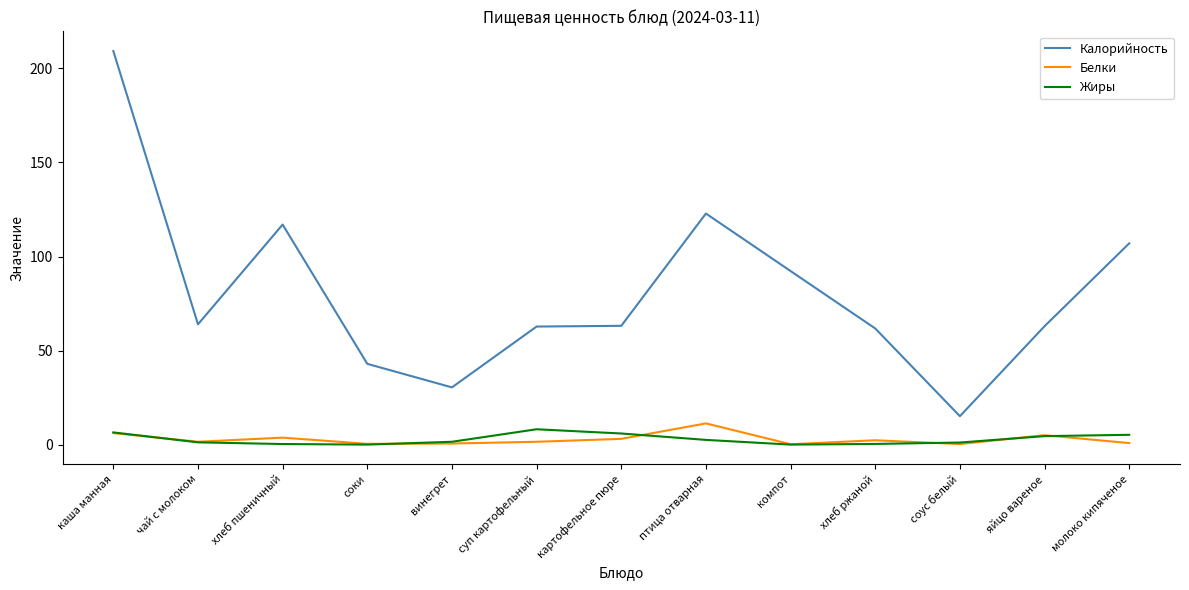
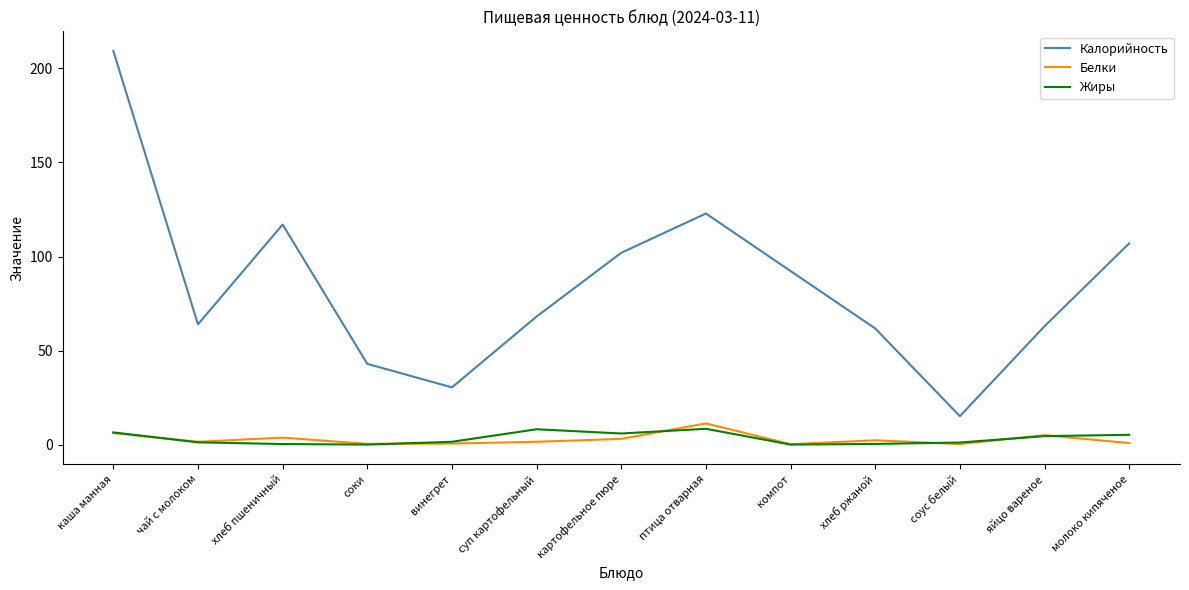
  {
    "Калорийность": {
      "каша манная": 209,
      "чай с молоком": 64,
      "хлеб пшеничный": 117,
      "соки": 43,
      "винегрет": 31,
-     "суп картофельный": 63,
-     "картофельное пюре": 63,
+     "суп картофельный": 68,
+     "картофельное пюре": 102,
      "птица отварная": 123,
      "компот": 92,
      "хлеб ржаной": 62,
      "соус белый": 15,
      "яйцо вареное": 63,
      "молоко кипяченое": 107
    },
    "Белки": {
      "хлеб пшеничный": 4,
      "суп картофельный": 2,
      "картофельное пюре": 3,
      "птица отварная": 11,
      "хлеб ржаной": 2,
      "молоко кипяченое": 1
    },
    "Жиры": {
      "хлеб пшеничный": 0,
      "суп картофельный": 8,
      "картофельное пюре": 6,
-     "птица отварная": 3,
+     "птица отварная": 9,
      "хлеб ржаной": 0,
      "молоко кипяченое": 5
    }
  }
